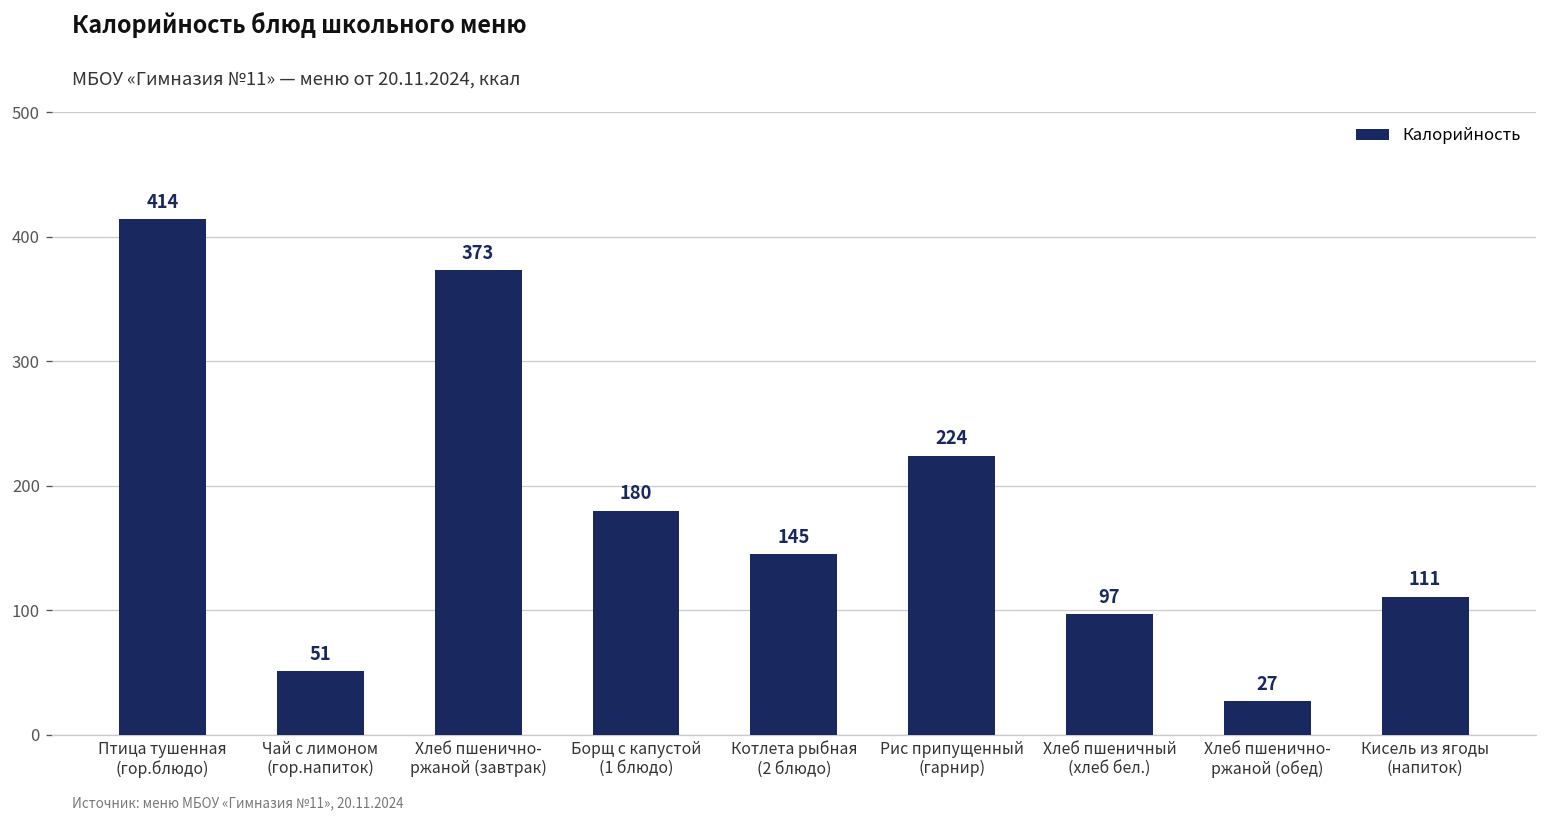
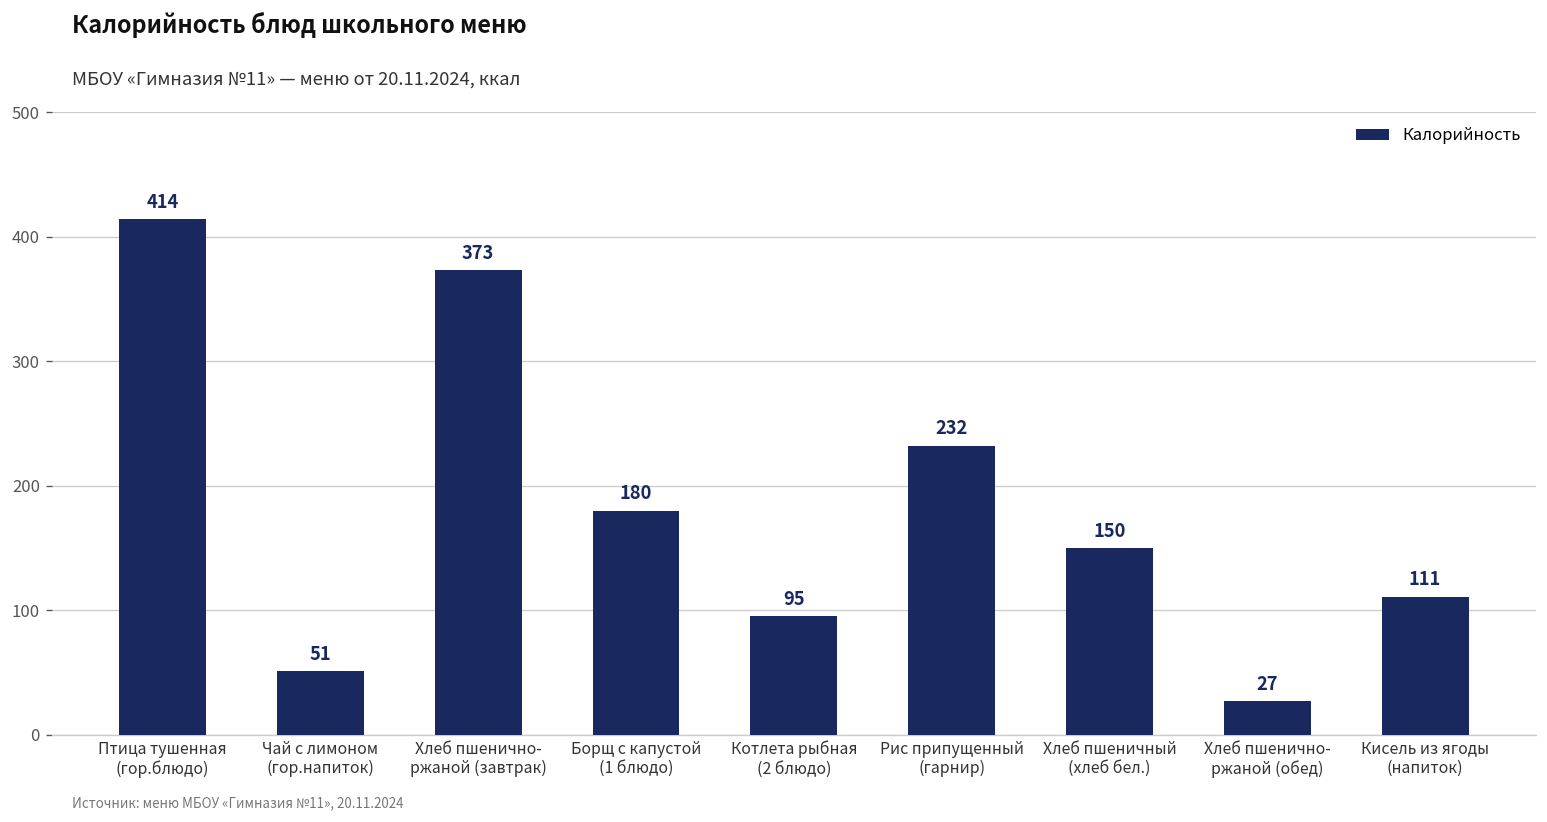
  {
    "Птица тушенная (гор.блюдо)": 414,
    "Чай с лимоном (гор.напиток)": 51,
    "Хлеб пшенично- ржаной (завтрак)": 373,
    "Борщ с капустой (1 блюдо)": 180,
-   "Котлета рыбная (2 блюдо)": 145,
-   "Рис припущенный (гарнир)": 224,
-   "Хлеб пшеничный (хлеб бел.)": 97,
+   "Котлета рыбная (2 блюдо)": 95,
+   "Рис припущенный (гарнир)": 232,
+   "Хлеб пшеничный (хлеб бел.)": 150,
    "Хлеб пшенично- ржаной (обед)": 27,
    "Кисель из ягоды (напиток)": 111
  }
